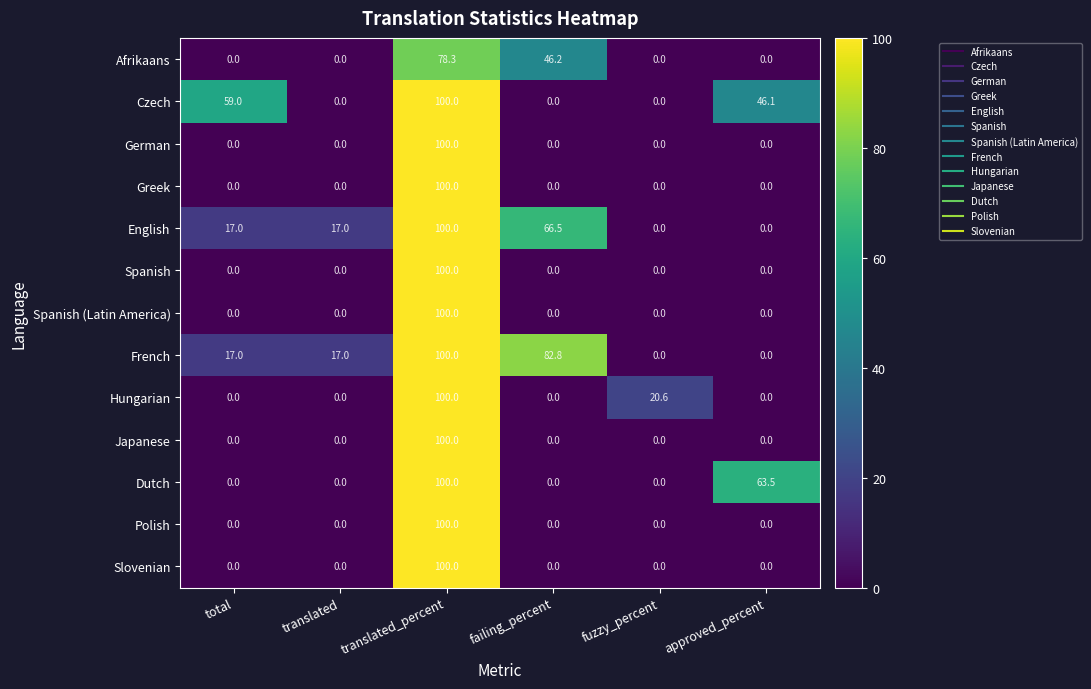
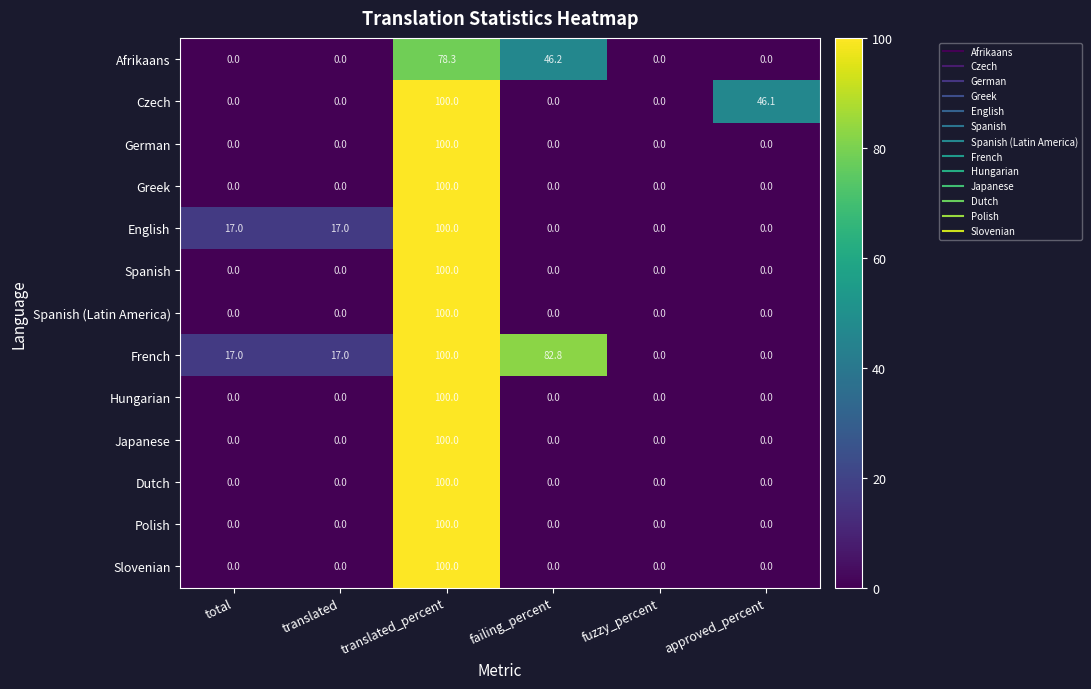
  {
    "Afrikaans": {
      "total": 0.0,
      "translated": 0.0,
      "translated_percent": 78.3,
      "failing_percent": 46.2,
      "fuzzy_percent": 0.0,
      "approved_percent": 0.0
    },
    "Czech": {
-     "total": 59.0,
+     "total": 0.0,
      "translated": 0.0,
      "translated_percent": 100.0,
      "failing_percent": 0.0,
      "fuzzy_percent": 0.0,
      "approved_percent": 46.1
    },
    "German": {
      "total": 0.0,
      "translated": 0.0,
      "translated_percent": 100.0,
      "failing_percent": 0.0,
      "fuzzy_percent": 0.0,
      "approved_percent": 0.0
    },
    "Greek": {
      "total": 0.0,
      "translated": 0.0,
      "translated_percent": 100.0,
      "failing_percent": 0.0,
      "fuzzy_percent": 0.0,
      "approved_percent": 0.0
    },
    "English": {
      "total": 17.0,
      "translated": 17.0,
      "translated_percent": 100.0,
-     "failing_percent": 66.5,
+     "failing_percent": 0.0,
      "fuzzy_percent": 0.0,
      "approved_percent": 0.0
    },
    "Spanish": {
      "total": 0.0,
      "translated": 0.0,
      "translated_percent": 100.0,
      "failing_percent": 0.0,
      "fuzzy_percent": 0.0,
      "approved_percent": 0.0
    },
    "Spanish (Latin America)": {
      "total": 0.0,
      "translated": 0.0,
      "translated_percent": 100.0,
      "failing_percent": 0.0,
      "fuzzy_percent": 0.0,
      "approved_percent": 0.0
    },
    "French": {
      "total": 17.0,
      "translated": 17.0,
      "translated_percent": 100.0,
      "failing_percent": 82.8,
      "fuzzy_percent": 0.0,
      "approved_percent": 0.0
    },
    "Hungarian": {
      "total": 0.0,
      "translated": 0.0,
      "translated_percent": 100.0,
      "failing_percent": 0.0,
-     "fuzzy_percent": 20.6,
+     "fuzzy_percent": 0.0,
      "approved_percent": 0.0
    },
    "Japanese": {
      "total": 0.0,
      "translated": 0.0,
      "translated_percent": 100.0,
      "failing_percent": 0.0,
      "fuzzy_percent": 0.0,
      "approved_percent": 0.0
    },
    "Dutch": {
      "total": 0.0,
      "translated": 0.0,
      "translated_percent": 100.0,
      "failing_percent": 0.0,
      "fuzzy_percent": 0.0,
-     "approved_percent": 63.5
+     "approved_percent": 0.0
    },
    "Polish": {
      "total": 0.0,
      "translated": 0.0,
      "translated_percent": 100.0,
      "failing_percent": 0.0,
      "fuzzy_percent": 0.0,
      "approved_percent": 0.0
    },
    "Slovenian": {
      "total": 0.0,
      "translated": 0.0,
      "translated_percent": 100.0,
      "failing_percent": 0.0,
      "fuzzy_percent": 0.0,
      "approved_percent": 0.0
    }
  }
